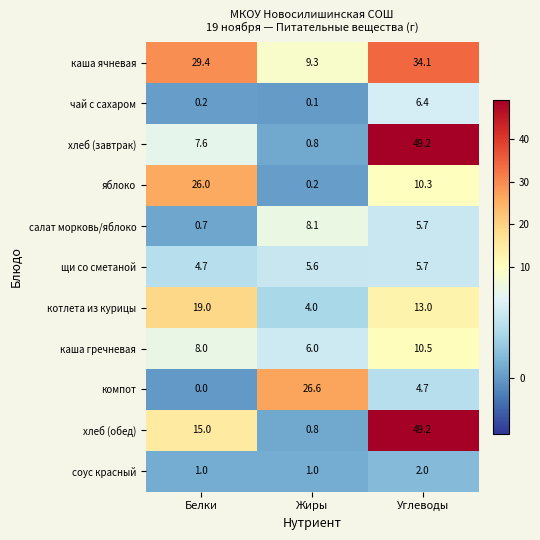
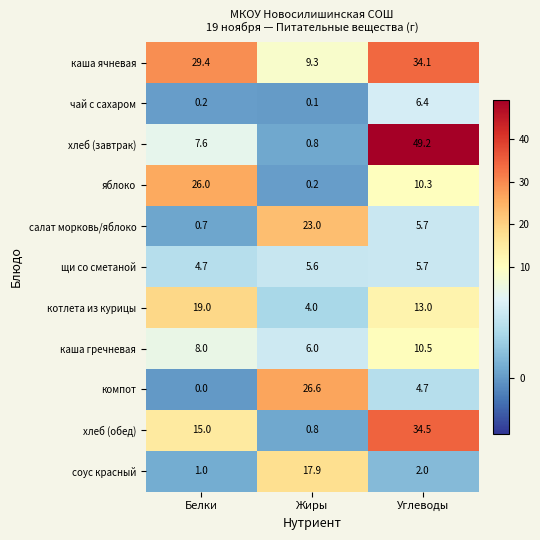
  {
    "каша ячневая": {
      "Белки": 29.4,
      "Жиры": 9.3,
      "Углеводы": 34.1
    },
    "чай с сахаром": {
      "Белки": 0.2,
      "Жиры": 0.1,
      "Углеводы": 6.4
    },
    "хлеб (завтрак)": {
      "Белки": 7.6,
      "Жиры": 0.8,
      "Углеводы": 49.2
    },
    "яблоко": {
      "Белки": 26.0,
      "Жиры": 0.2,
      "Углеводы": 10.3
    },
    "салат морковь/яблоко": {
      "Белки": 0.7,
-     "Жиры": 8.1,
+     "Жиры": 23.0,
      "Углеводы": 5.7
    },
    "щи со сметаной": {
      "Белки": 4.7,
      "Жиры": 5.6,
      "Углеводы": 5.7
    },
    "котлета из курицы": {
      "Белки": 19.0,
      "Жиры": 4.0,
      "Углеводы": 13.0
    },
    "каша гречневая": {
      "Белки": 8.0,
      "Жиры": 6.0,
      "Углеводы": 10.5
    },
    "компот": {
      "Белки": 0.0,
      "Жиры": 26.6,
      "Углеводы": 4.7
    },
    "хлеб (обед)": {
      "Белки": 15.0,
      "Жиры": 0.8,
-     "Углеводы": 49.2
+     "Углеводы": 34.5
    },
    "соус красный": {
      "Белки": 1.0,
-     "Жиры": 1.0,
+     "Жиры": 17.9,
      "Углеводы": 2.0
    }
  }
